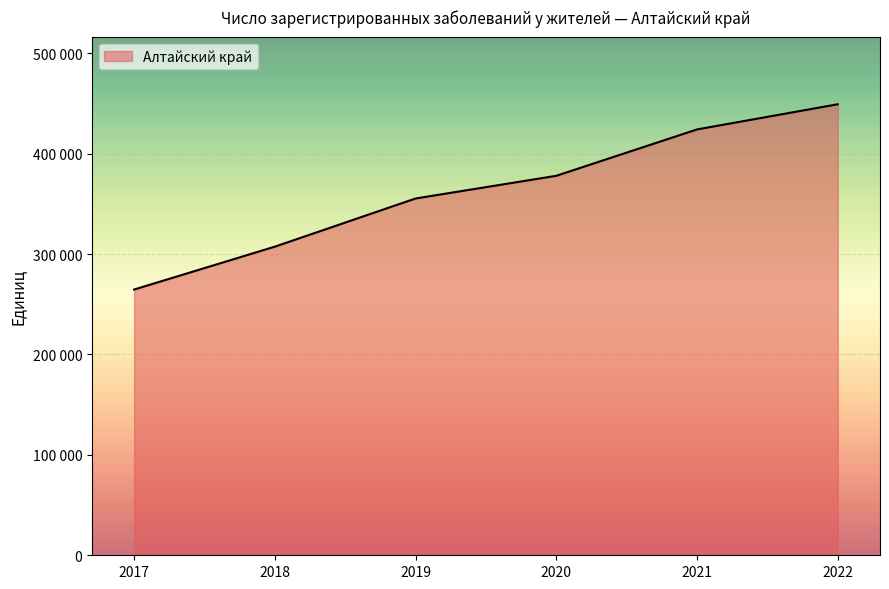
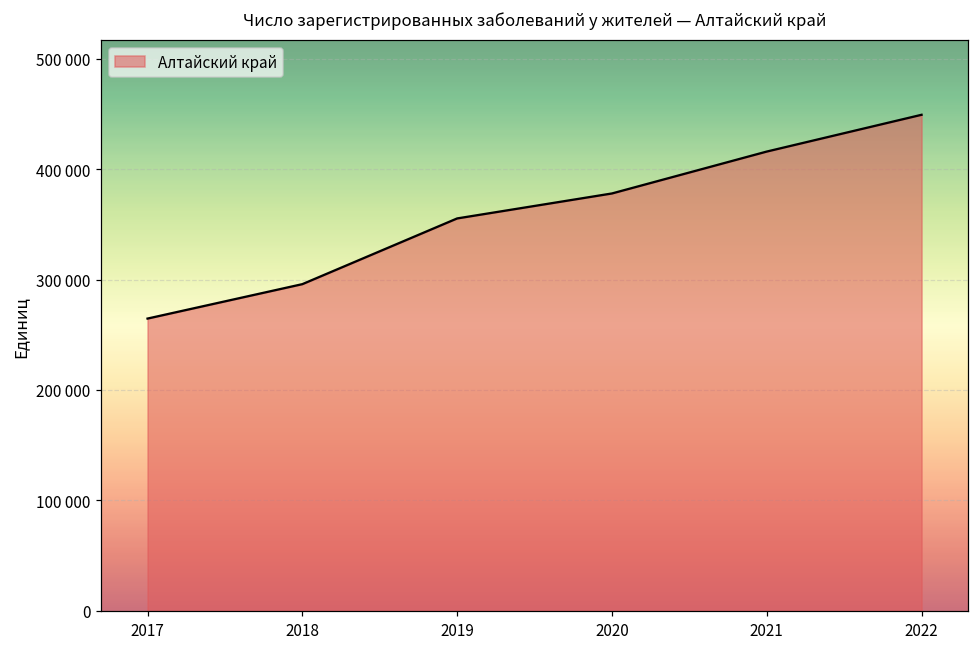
  {
    "2017": 265000,
-   "2018": 307000,
+   "2018": 296000,
    "2019": 355000,
    "2020": 378000,
-   "2021": 424000,
+   "2021": 416000,
    "2022": 449000
  }
